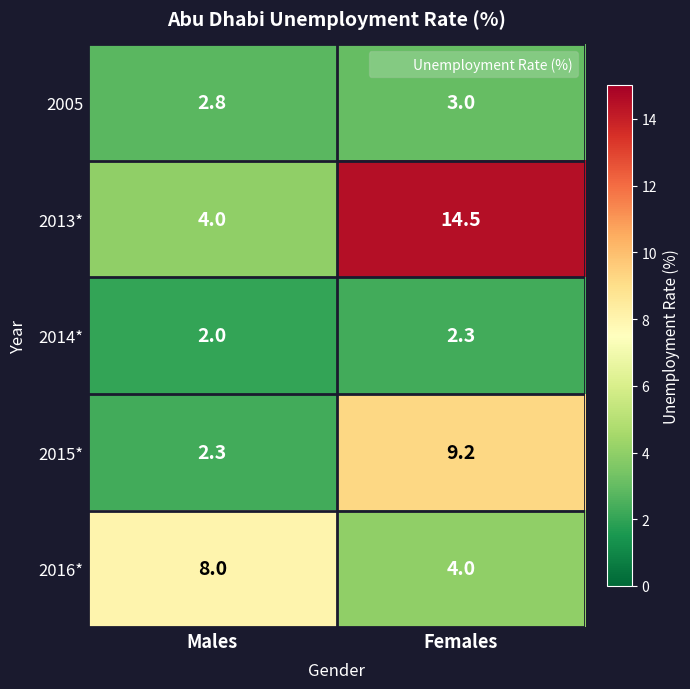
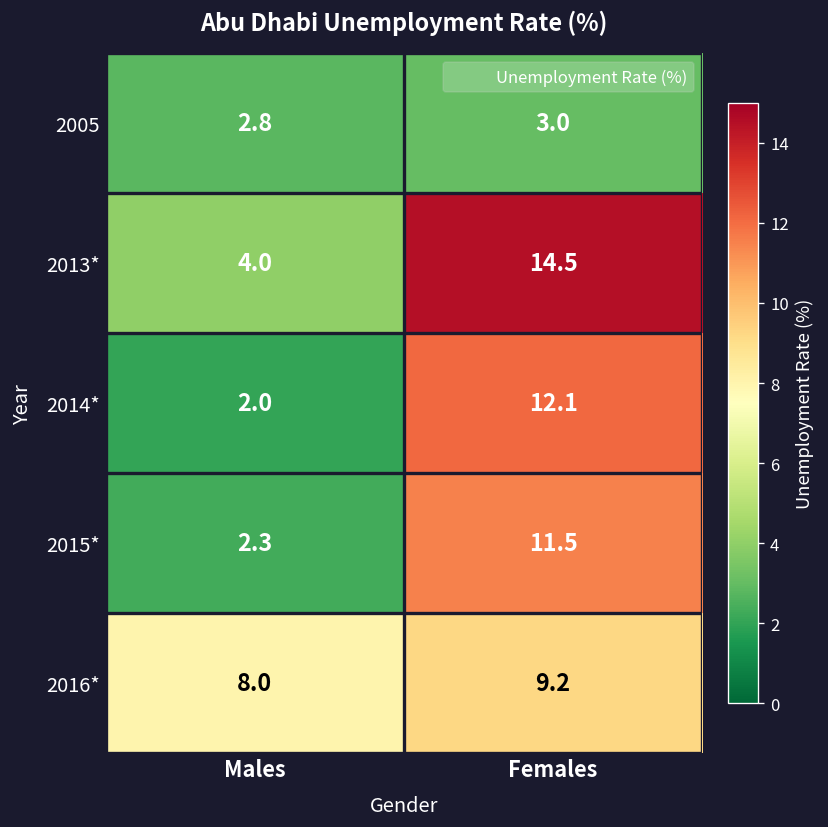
  {
    "2005": {
      "Males": 2.8,
      "Females": 3.0
    },
    "2013*": {
      "Males": 4.0,
      "Females": 14.5
    },
    "2014*": {
      "Males": 2.0,
-     "Females": 2.3
+     "Females": 12.1
    },
    "2015*": {
      "Males": 2.3,
-     "Females": 9.2
+     "Females": 11.5
    },
    "2016*": {
      "Males": 8.0,
-     "Females": 4.0
+     "Females": 9.2
    }
  }
